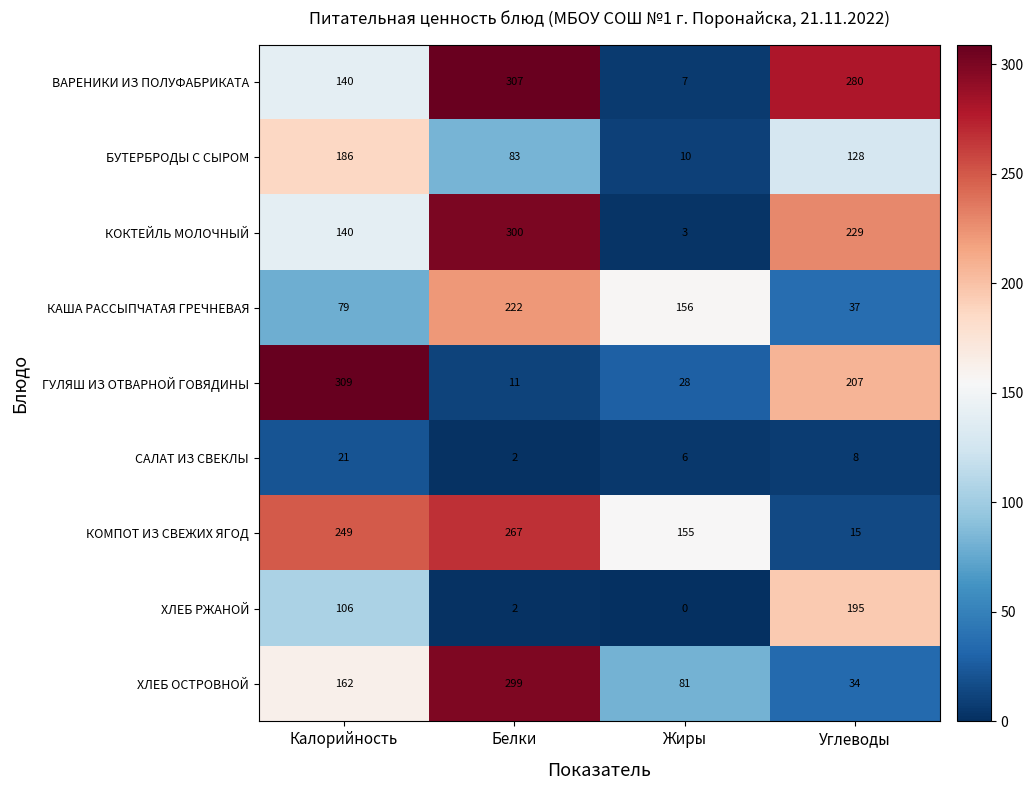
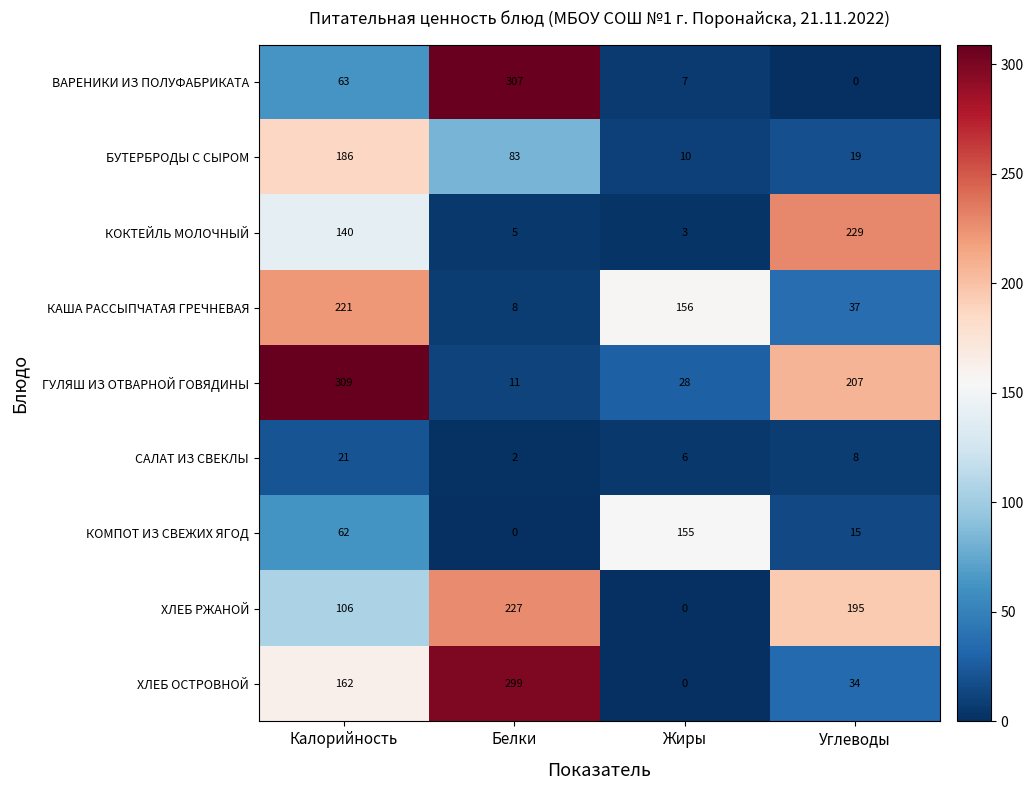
  {
    "ВАРЕНИКИ ИЗ ПОЛУФАБРИКАТА": {
-     "Калорийность": 140,
+     "Калорийность": 63,
      "Белки": 307,
      "Жиры": 7,
-     "Углеводы": 280
+     "Углеводы": 0
    },
    "БУТЕРБРОДЫ С СЫРОМ": {
      "Калорийность": 186,
      "Белки": 83,
      "Жиры": 10,
-     "Углеводы": 128
+     "Углеводы": 19
    },
    "КОКТЕЙЛЬ МОЛОЧНЫЙ": {
      "Калорийность": 140,
-     "Белки": 300,
+     "Белки": 5,
      "Жиры": 3,
      "Углеводы": 229
    },
    "КАША РАССЫПЧАТАЯ ГРЕЧНЕВАЯ": {
-     "Калорийность": 79,
-     "Белки": 222,
+     "Калорийность": 221,
+     "Белки": 8,
      "Жиры": 156,
      "Углеводы": 37
    },
    "ГУЛЯШ ИЗ ОТВАРНОЙ ГОВЯДИНЫ": {
      "Калорийность": 309,
      "Белки": 11,
      "Жиры": 28,
      "Углеводы": 207
    },
    "САЛАТ ИЗ СВЕКЛЫ": {
      "Калорийность": 21,
      "Белки": 2,
      "Жиры": 6,
      "Углеводы": 8
    },
    "КОМПОТ ИЗ СВЕЖИХ ЯГОД": {
-     "Калорийность": 249,
-     "Белки": 267,
+     "Калорийность": 62,
+     "Белки": 0,
      "Жиры": 155,
      "Углеводы": 15
    },
    "ХЛЕБ РЖАНОЙ": {
      "Калорийность": 106,
-     "Белки": 2,
+     "Белки": 227,
      "Жиры": 0,
      "Углеводы": 195
    },
    "ХЛЕБ ОСТРОВНОЙ": {
      "Калорийность": 162,
      "Белки": 299,
-     "Жиры": 81,
+     "Жиры": 0,
      "Углеводы": 34
    }
  }
